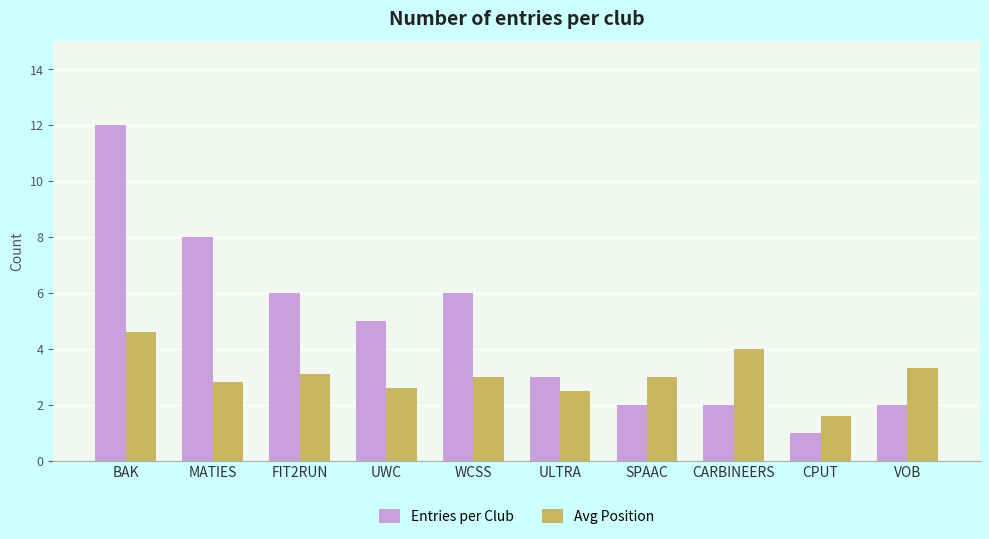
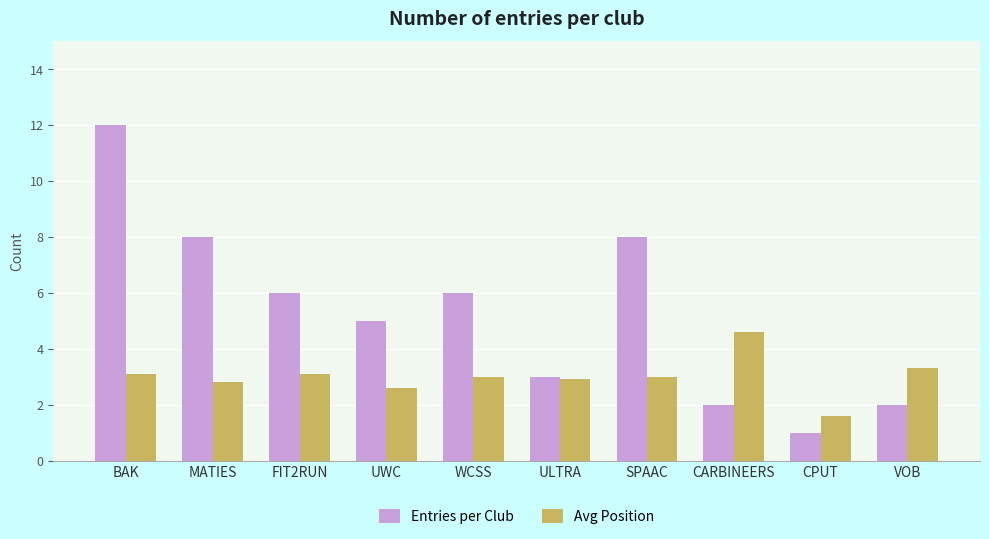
  {
    "Entries per Club": {
      "BAK": 12,
      "MATIES": 8,
      "FIT2RUN": 6,
      "UWC": 5,
      "WCSS": 6,
      "ULTRA": 3,
-     "SPAAC": 2,
+     "SPAAC": 8,
      "CARBINEERS": 2,
      "CPUT": 1,
      "VOB": 2
    },
    "Avg Position": {
-     "BAK": 4.6,
+     "BAK": 3.1,
      "MATIES": 2.8,
      "FIT2RUN": 3.1,
      "UWC": 2.6,
      "WCSS": 3.0,
-     "ULTRA": 2.5,
+     "ULTRA": 2.9,
      "SPAAC": 3.0,
-     "CARBINEERS": 4.0,
+     "CARBINEERS": 4.6,
      "CPUT": 1.6,
      "VOB": 3.3
    }
  }
